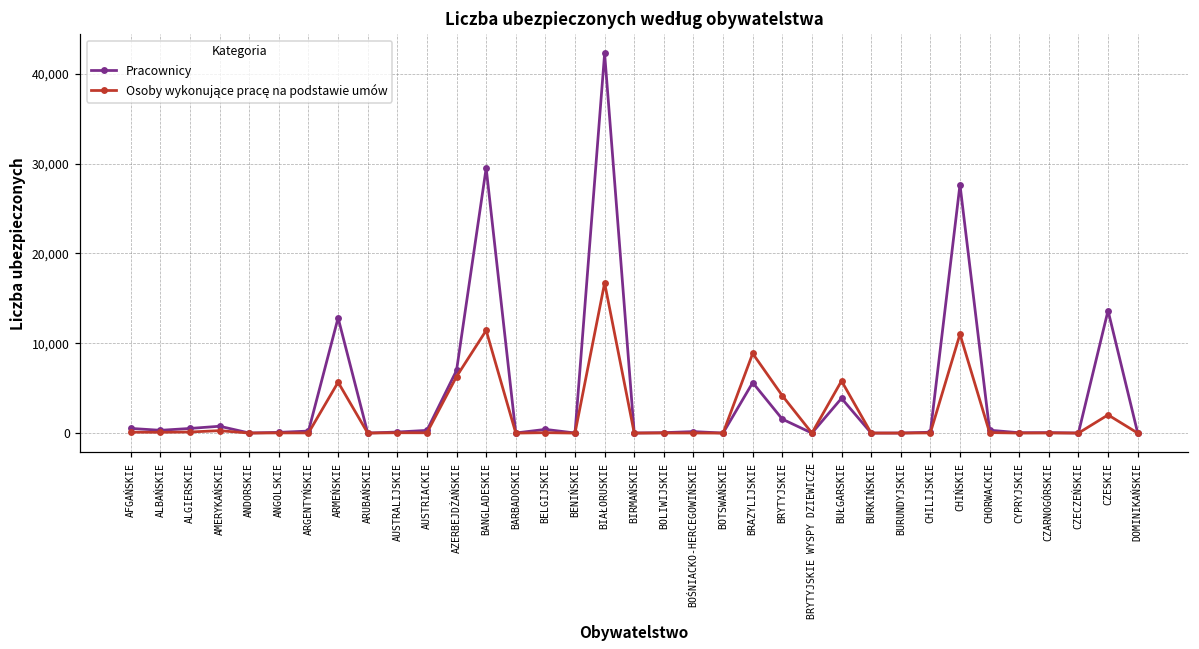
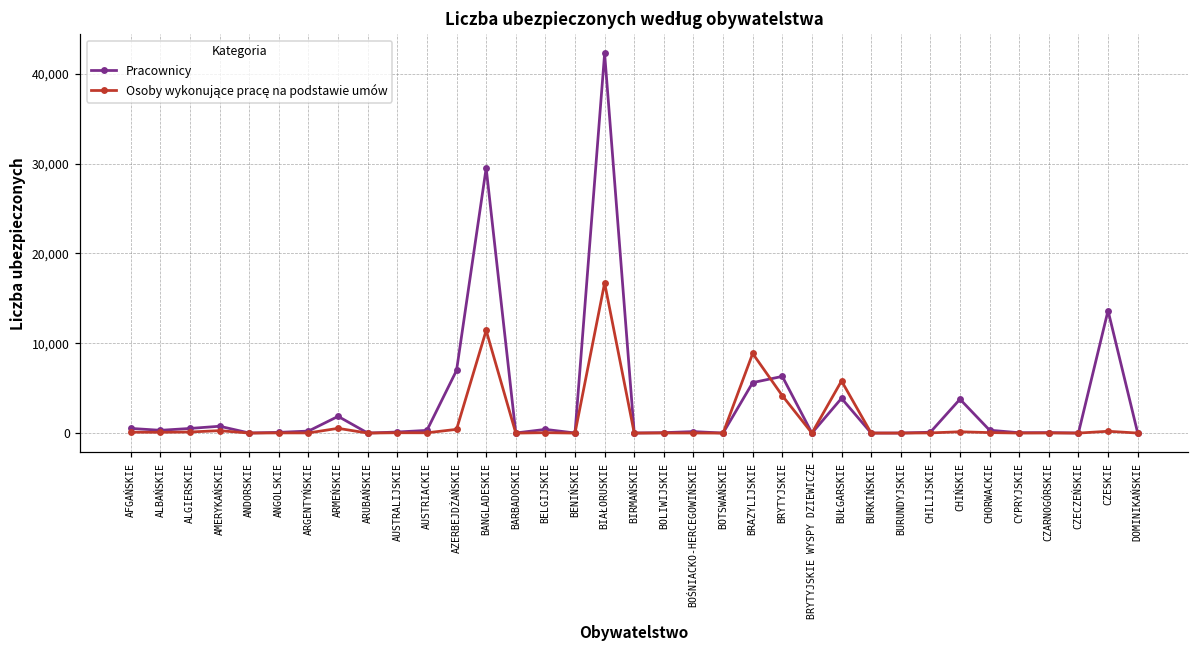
  {
    "Pracownicy": {
      "AFGAŃSKIE": "1,000",
      "ALGIERSKIE": "1,000",
      "AMERYKAŃSKIE": "1,000",
-     "ARMEŃSKIE": "13,000",
+     "ARMEŃSKIE": "2,000",
      "AZERBEJDŻAŃSKIE": "7,000",
      "BANGLADESKIE": "30,000",
      "BELGIJSKIE": "0",
      "BIAŁORUSKIE": "42,000",
      "BRAZYLIJSKIE": "6,000",
-     "BRYTYJSKIE": "2,000",
+     "BRYTYJSKIE": "6,000",
      "BUŁGARSKIE": "4,000",
-     "CHIŃSKIE": "28,000",
+     "CHIŃSKIE": "4,000",
      "CZESKIE": "14,000"
    },
    "Osoby wykonujące pracę na podstawie umów": {
      "AFGAŃSKIE": "0",
      "ALGIERSKIE": "0",
      "AMERYKAŃSKIE": "0",
-     "ARMEŃSKIE": "6,000",
-     "AZERBEJDŻAŃSKIE": "6,000",
+     "ARMEŃSKIE": "1,000",
+     "AZERBEJDŻAŃSKIE": "0",
      "BANGLADESKIE": "11,000",
      "BELGIJSKIE": "0",
      "BIAŁORUSKIE": "17,000",
      "BRAZYLIJSKIE": "9,000",
      "BRYTYJSKIE": "4,000",
      "BUŁGARSKIE": "6,000",
-     "CHIŃSKIE": "11,000",
-     "CZESKIE": "2,000"
+     "CHIŃSKIE": "0",
+     "CZESKIE": "0"
    }
  }
